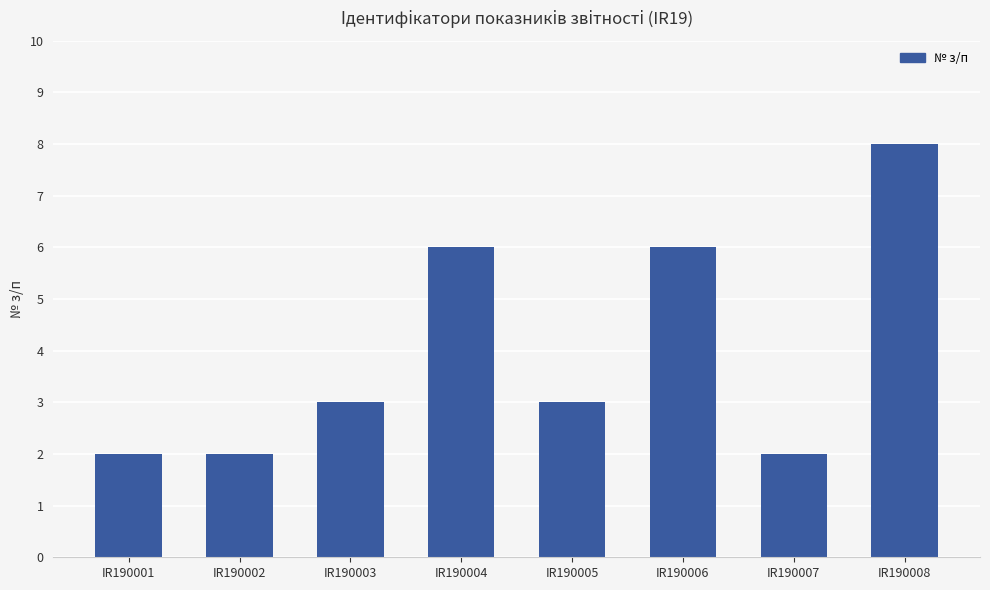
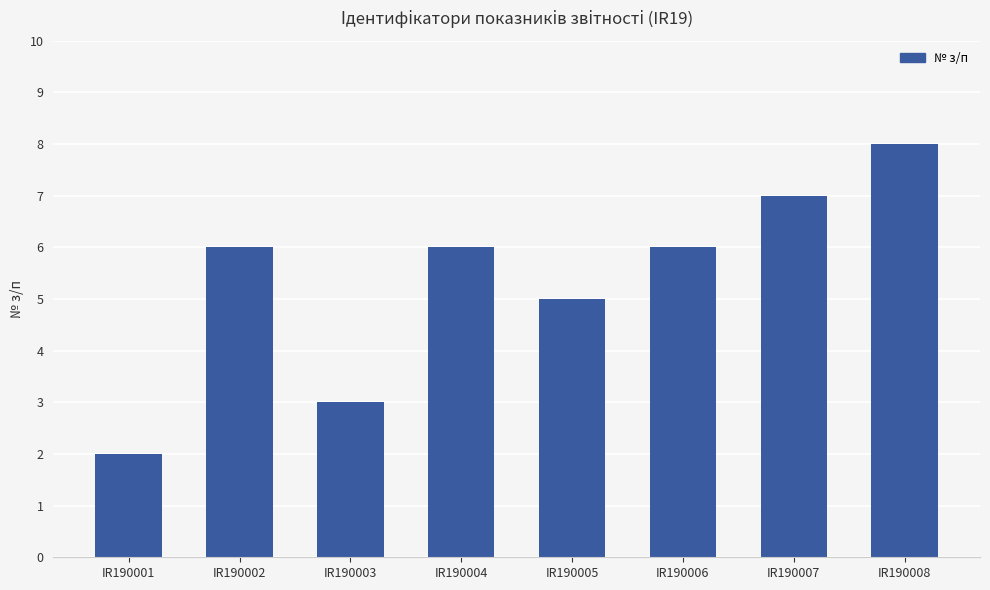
  {
    "IR190001": 2,
-   "IR190002": 2,
+   "IR190002": 6,
    "IR190003": 3,
    "IR190004": 6,
-   "IR190005": 3,
+   "IR190005": 5,
    "IR190006": 6,
-   "IR190007": 2,
+   "IR190007": 7,
    "IR190008": 8
  }
